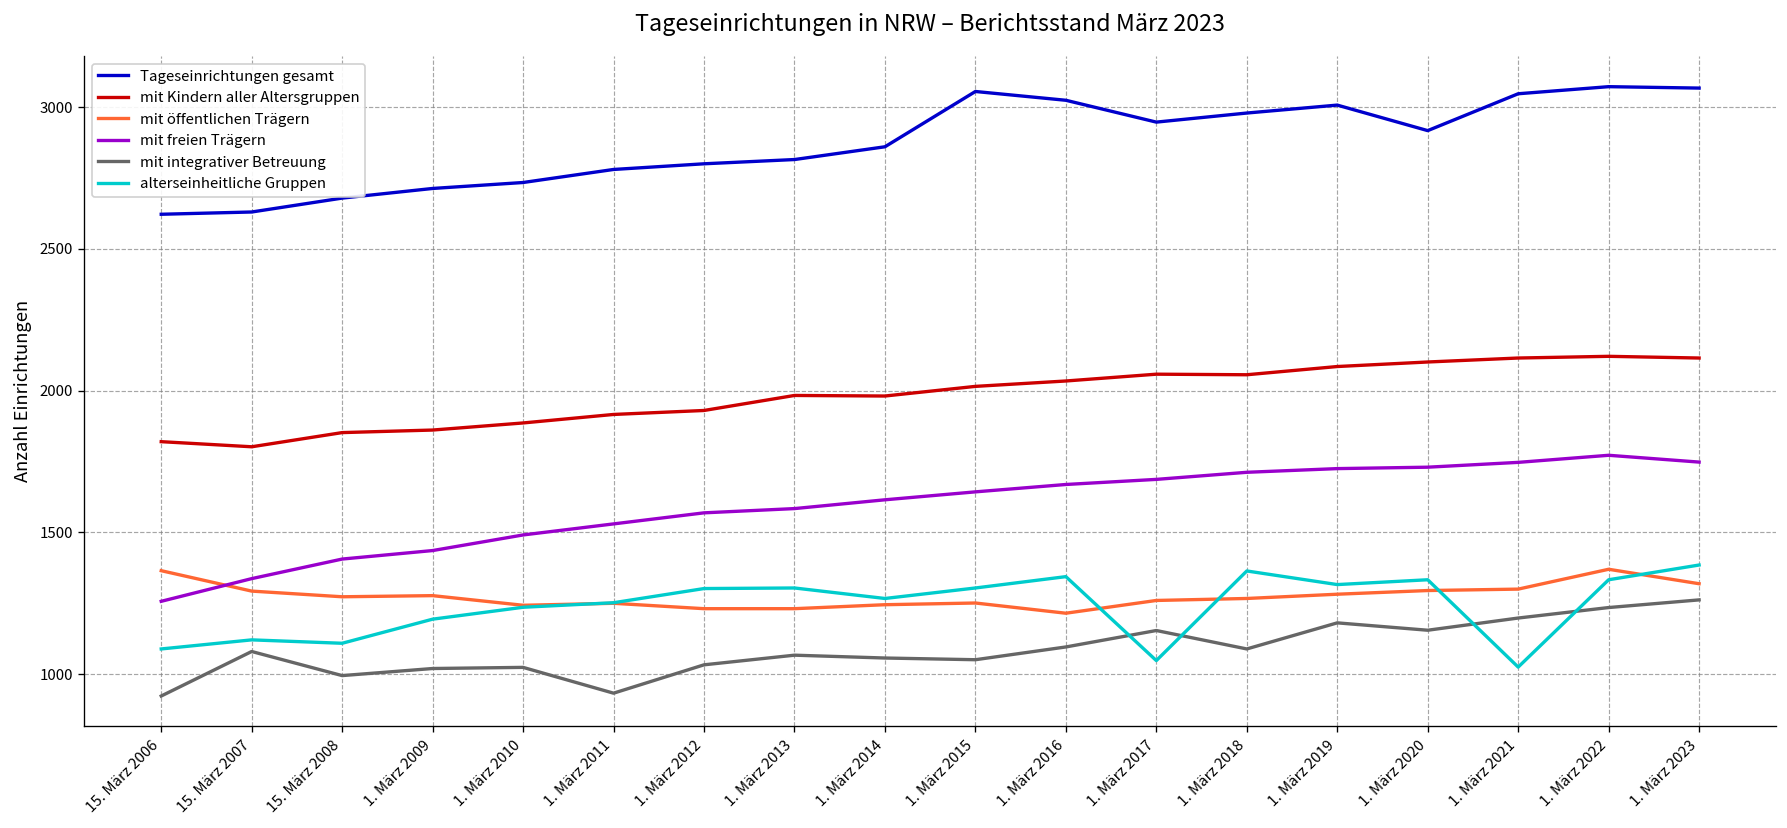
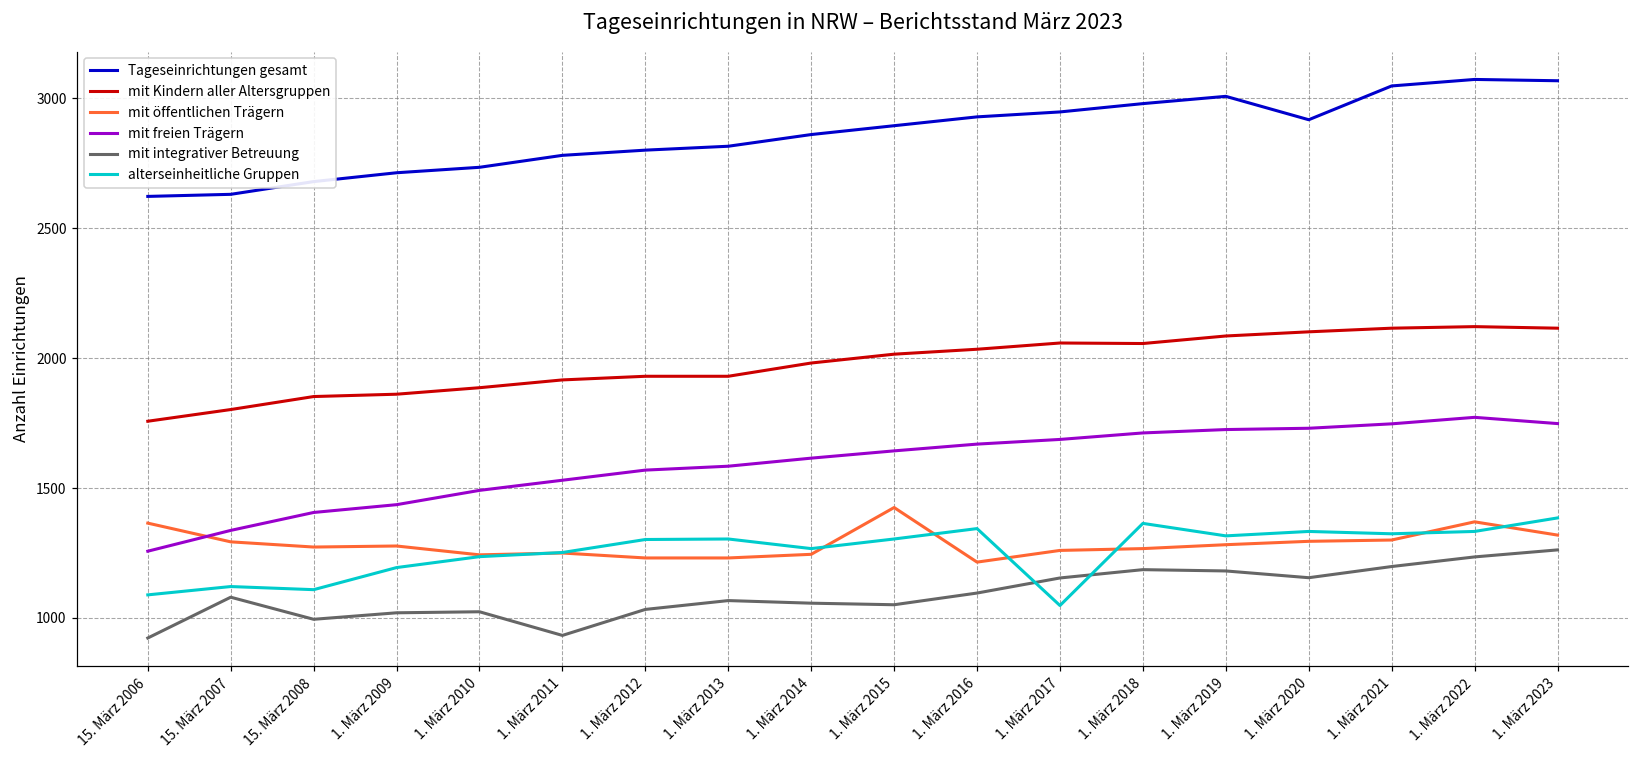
  {
    "Tageseinrichtungen gesamt": {
      "15. März 2006": 2620,
      "15. März 2007": 2630,
      "1. März 2009": 2710,
      "1. März 2010": 2730,
      "1. März 2011": 2780,
      "1. März 2012": 2800,
      "1. März 2013": 2820,
      "1. März 2014": 2860,
-     "1. März 2015": 3060,
-     "1. März 2016": 3020,
+     "1. März 2015": 2890,
+     "1. März 2016": 2930,
      "1. März 2017": 2950,
      "1. März 2018": 2980,
      "1. März 2019": 3010,
      "1. März 2020": 2920,
      "1. März 2021": 3050,
      "1. März 2022": 3070,
      "1. März 2023": 3070
    },
    "mit Kindern aller Altersgruppen": {
-     "15. März 2006": 1820,
+     "15. März 2006": 1760,
      "15. März 2007": 1800,
      "15. März 2008": 1850,
      "1. März 2009": 1860,
      "1. März 2010": 1890,
      "1. März 2011": 1920,
      "1. März 2012": 1930,
-     "1. März 2013": 1980,
+     "1. März 2013": 1930,
      "1. März 2014": 1980,
      "1. März 2015": 2020,
      "1. März 2016": 2030,
      "1. März 2017": 2060,
      "1. März 2018": 2060,
      "1. März 2019": 2090,
      "1. März 2020": 2100,
      "1. März 2021": 2120,
      "1. März 2022": 2120,
      "1. März 2023": 2120
    },
    "mit öffentlichen Trägern": {
      "15. März 2006": 1370,
      "15. März 2007": 1290,
      "15. März 2008": 1270,
      "1. März 2009": 1280,
      "1. März 2012": 1230,
      "1. März 2013": 1230,
      "1. März 2014": 1250,
-     "1. März 2015": 1250,
+     "1. März 2015": 1430,
      "1. März 2016": 1220,
      "1. März 2017": 1260,
      "1. März 2018": 1270,
      "1. März 2019": 1280,
      "1. März 2020": 1300,
      "1. März 2021": 1300,
      "1. März 2022": 1370,
      "1. März 2023": 1320
    },
    "mit freien Trägern": {
      "15. März 2006": 1260,
      "15. März 2007": 1340,
      "15. März 2008": 1410,
      "1. März 2009": 1440,
      "1. März 2010": 1490,
      "1. März 2011": 1530,
      "1. März 2012": 1570,
      "1. März 2013": 1580,
      "1. März 2014": 1620,
      "1. März 2015": 1640,
      "1. März 2016": 1670,
      "1. März 2017": 1690,
      "1. März 2018": 1710,
      "1. März 2019": 1730,
      "1. März 2020": 1730,
      "1. März 2021": 1750,
      "1. März 2022": 1770,
      "1. März 2023": 1750
    },
    "mit integrativer Betreuung": {
      "15. März 2006": 920,
      "15. März 2007": 1080,
      "15. März 2008": 1000,
      "1. März 2009": 1020,
      "1. März 2010": 1020,
      "1. März 2011": 930,
      "1. März 2012": 1030,
      "1. März 2013": 1070,
      "1. März 2014": 1060,
      "1. März 2015": 1050,
      "1. März 2016": 1100,
      "1. März 2017": 1150,
-     "1. März 2018": 1090,
+     "1. März 2018": 1190,
      "1. März 2019": 1180,
      "1. März 2020": 1160,
      "1. März 2021": 1200,
      "1. März 2022": 1240,
      "1. März 2023": 1260
    },
    "alterseinheitliche Gruppen": {
      "15. März 2006": 1090,
      "15. März 2007": 1120,
      "15. März 2008": 1110,
      "1. März 2009": 1190,
      "1. März 2012": 1300,
      "1. März 2013": 1300,
      "1. März 2014": 1270,
      "1. März 2015": 1300,
      "1. März 2016": 1340,
      "1. März 2017": 1050,
      "1. März 2018": 1360,
      "1. März 2019": 1320,
      "1. März 2020": 1330,
-     "1. März 2021": 1030,
+     "1. März 2021": 1320,
      "1. März 2022": 1330,
      "1. März 2023": 1390
    }
  }
